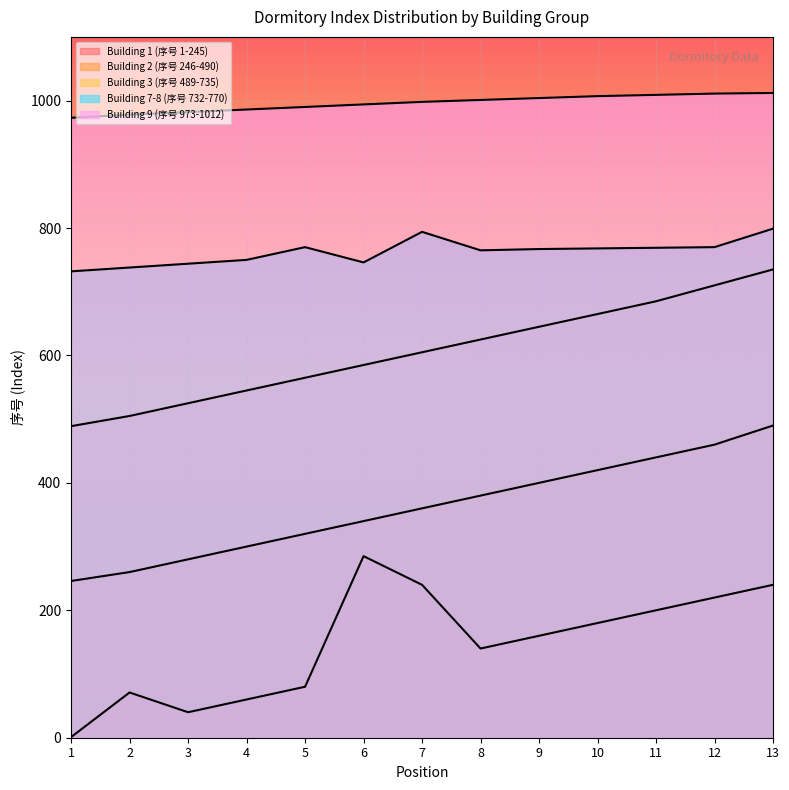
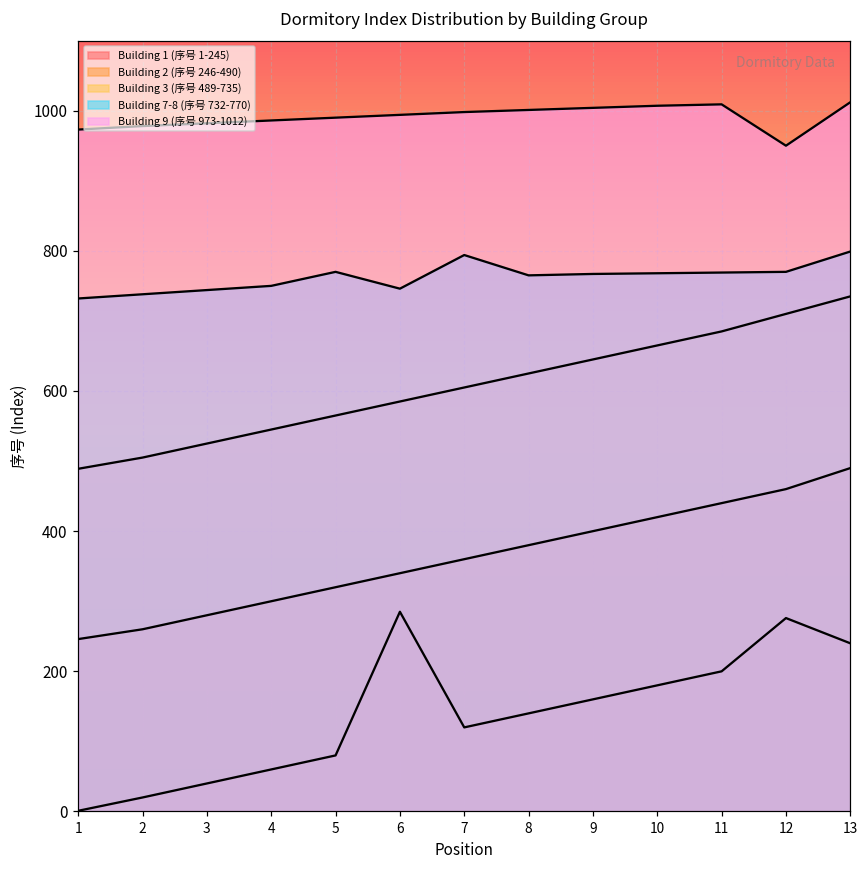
  {
    "Building 1 (序号 1-245)": {
      "1": 0,
-     "2": 70,
+     "2": 20,
      "3": 40,
      "4": 60,
      "5": 80,
      "6": 290,
-     "7": 240,
+     "7": 120,
      "8": 140,
      "9": 160,
      "10": 180,
      "11": 200,
-     "12": 220,
+     "12": 280,
      "13": 240
    },
    "Building 7-8 (序号 732-770)": {
      "1": 730,
      "2": 740,
      "3": 740,
      "4": 750,
      "5": 770,
      "6": 750,
      "7": 790,
      "8": 770,
      "9": 770,
      "10": 770,
      "11": 770,
      "12": 770,
      "13": 800
    },
    "Building 9 (序号 973-1012)": {
      "1": 970,
      "4": 990,
      "5": 990,
      "6": 990,
      "7": 1000,
      "8": 1000,
      "9": 1000,
      "10": 1010,
      "11": 1010,
-     "12": 1010,
+     "12": 950,
      "13": 1010
    }
  }
